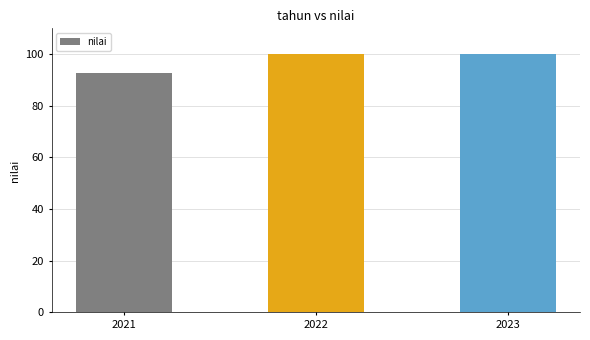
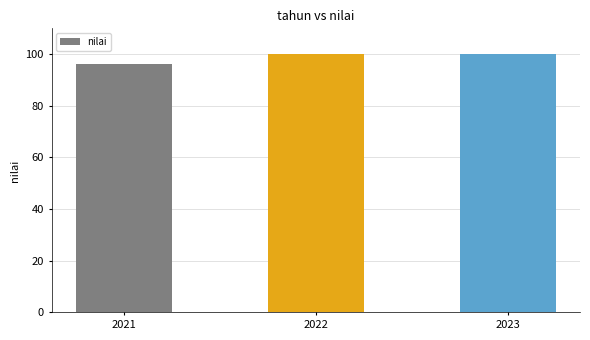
  {
-   "2021": 93,
+   "2021": 96,
    "2022": 100,
    "2023": 100
  }
